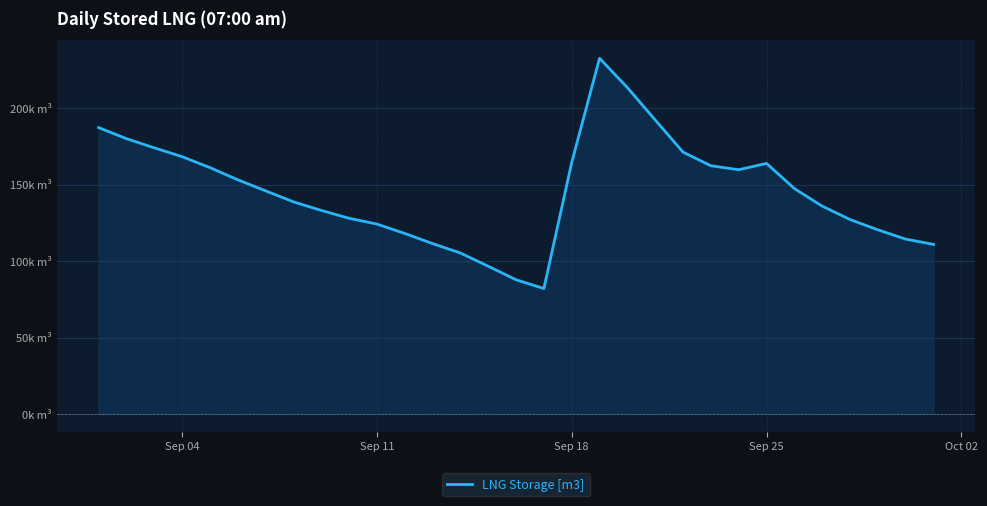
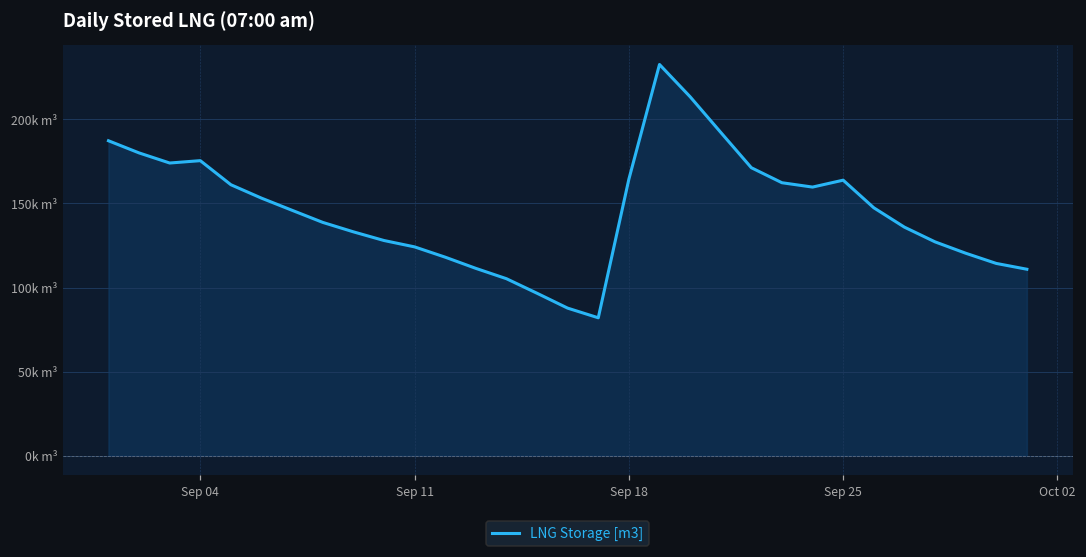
  {
-   "Sep 04": "168k m³",
+   "Sep 04": "175k m³",
    "Sep 11": "124k m³",
    "Sep 18": "164k m³",
    "Sep 25": "164k m³"
  }
